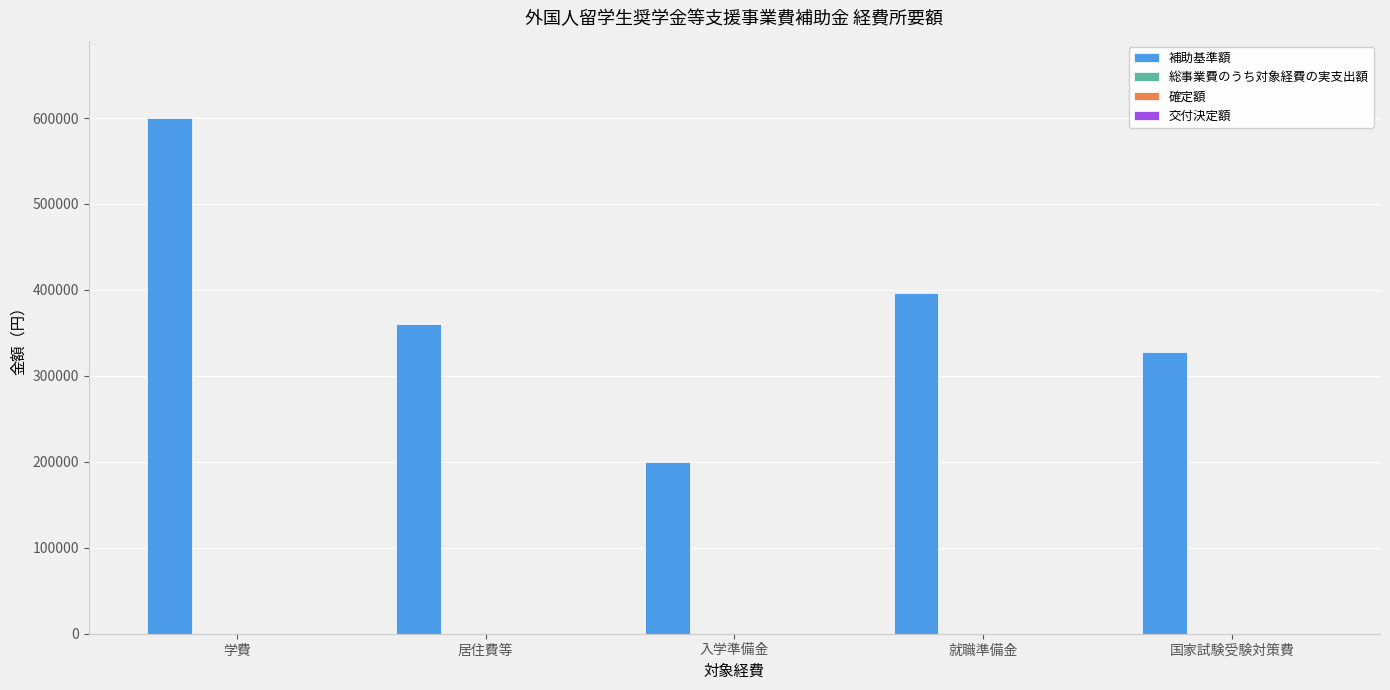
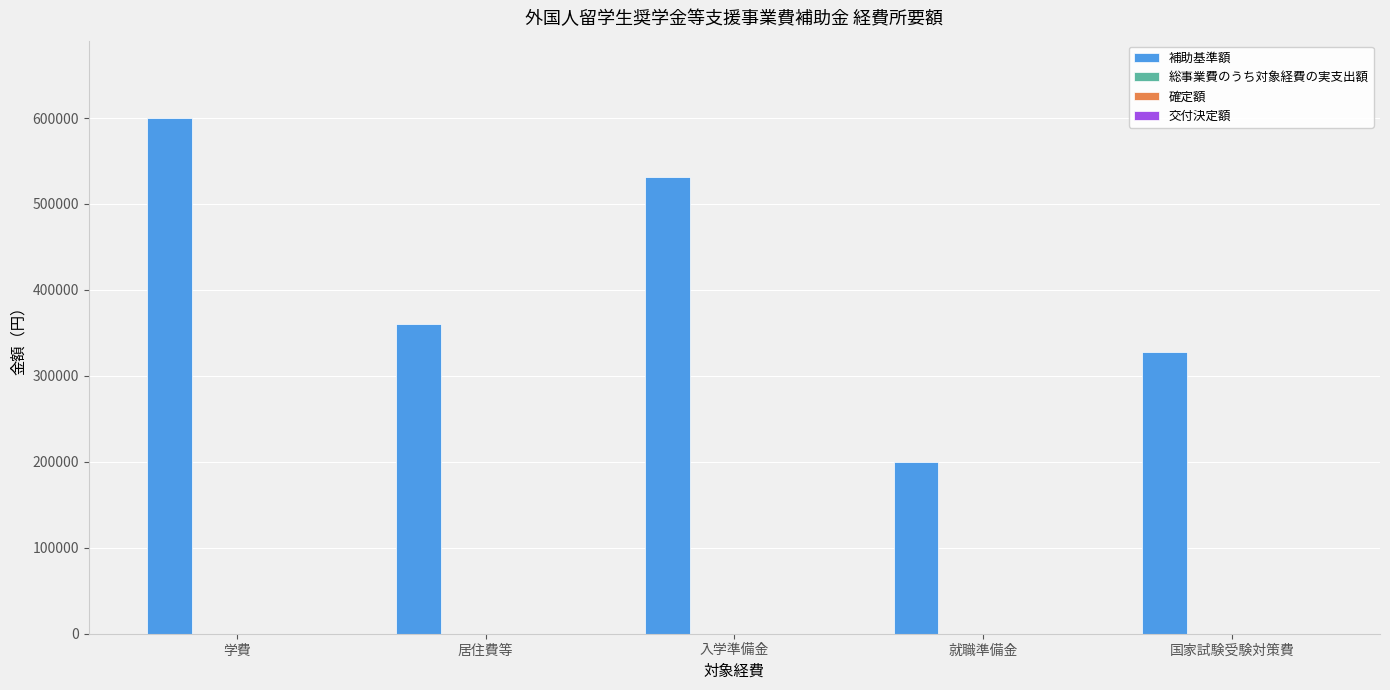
  {
    "補助基準額": {
      "学費": 600000,
      "居住費等": 360000,
-     "入学準備金": 200000,
-     "就職準備金": 400000,
+     "入学準備金": 530000,
+     "就職準備金": 200000,
      "国家試験受験対策費": 330000
    },
    "総事業費のうち対象経費の実支出額": {
      "学費": 0,
      "居住費等": 0,
      "入学準備金": 0,
      "就職準備金": 0,
      "国家試験受験対策費": 0
    },
    "確定額": {
      "学費": 0,
      "居住費等": 0,
      "入学準備金": 0,
      "就職準備金": 0,
      "国家試験受験対策費": 0
    },
    "交付決定額": {
      "学費": 0,
      "居住費等": 0,
      "入学準備金": 0,
      "就職準備金": 0,
      "国家試験受験対策費": 0
    }
  }
